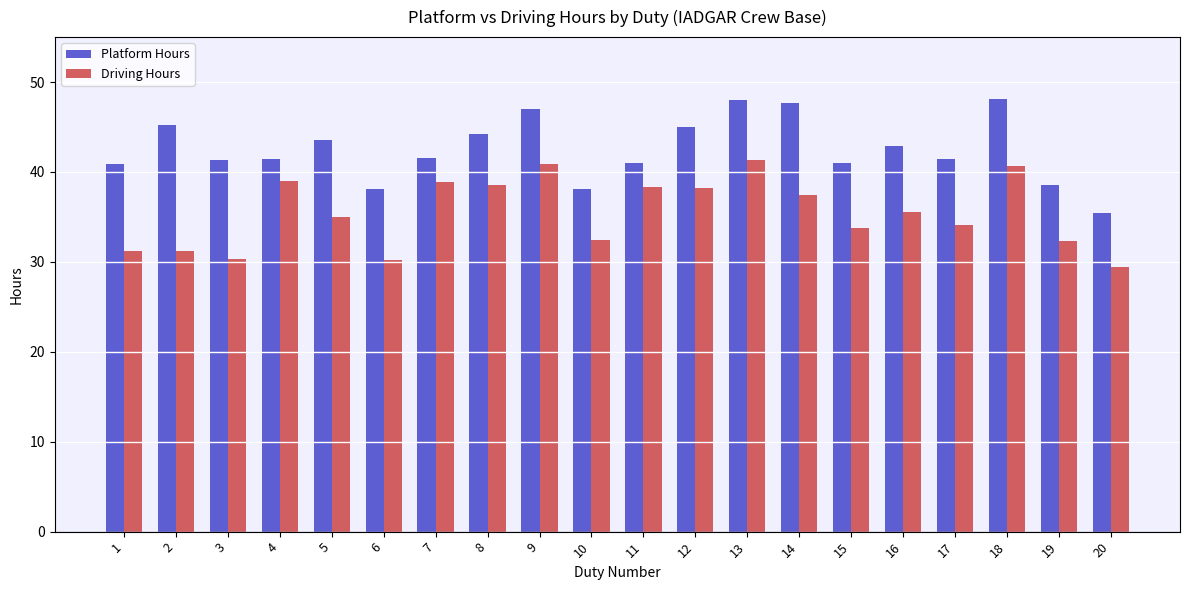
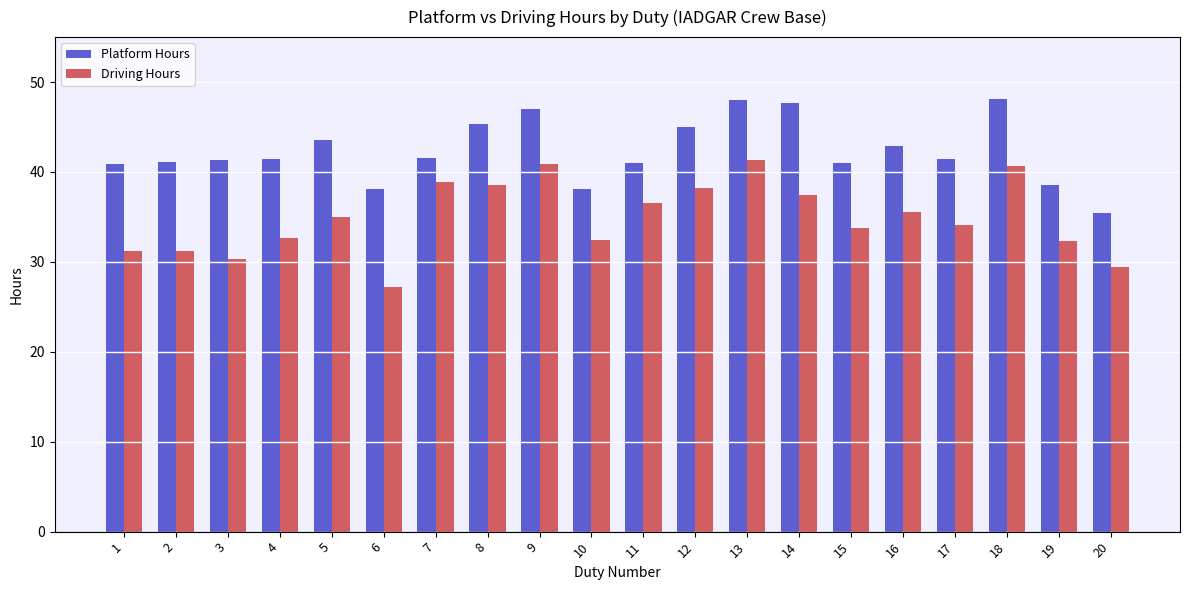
  {
    "Platform Hours": {
      "1": 41,
-     "2": 45,
+     "2": 41,
      "3": 41,
      "4": 41,
      "5": 44,
      "6": 38,
      "7": 42,
-     "8": 44,
+     "8": 45,
      "9": 47,
      "10": 38,
      "11": 41,
      "12": 45,
      "13": 48,
      "14": 48,
      "15": 41,
      "16": 43,
      "17": 41,
      "18": 48,
      "19": 39,
      "20": 35
    },
    "Driving Hours": {
      "1": 31,
      "2": 31,
      "3": 30,
-     "4": 39,
+     "4": 33,
      "5": 35,
-     "6": 30,
+     "6": 27,
      "7": 39,
      "8": 39,
      "9": 41,
      "10": 32,
-     "11": 38,
+     "11": 37,
      "12": 38,
      "13": 41,
      "14": 37,
      "15": 34,
      "16": 36,
      "17": 34,
      "18": 41,
      "19": 32,
      "20": 29
    }
  }
